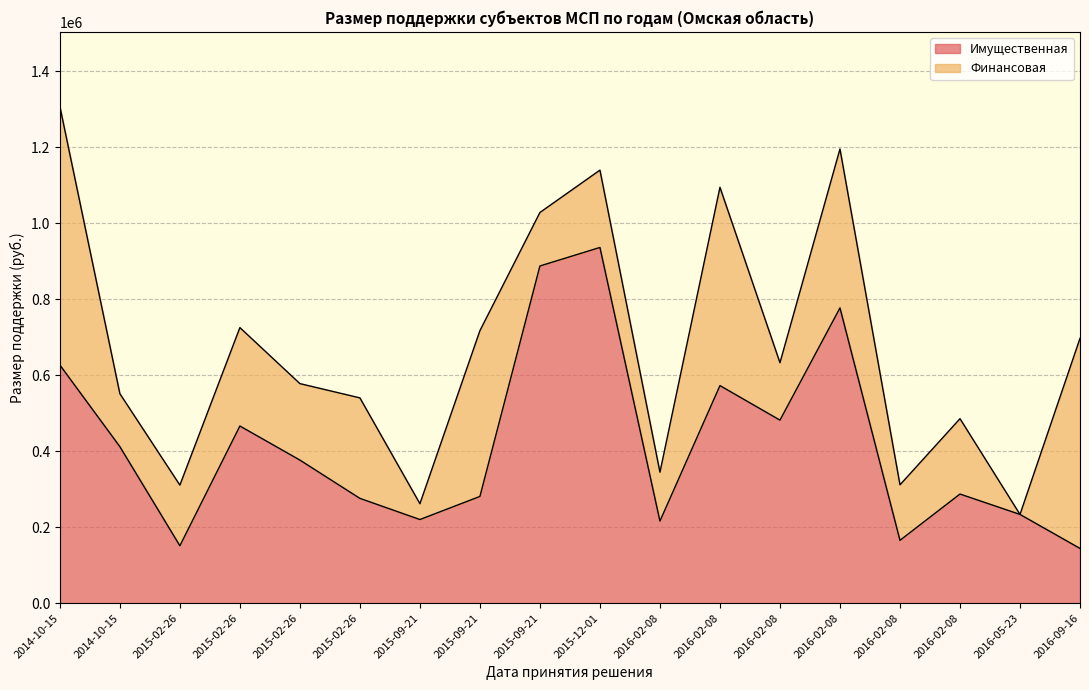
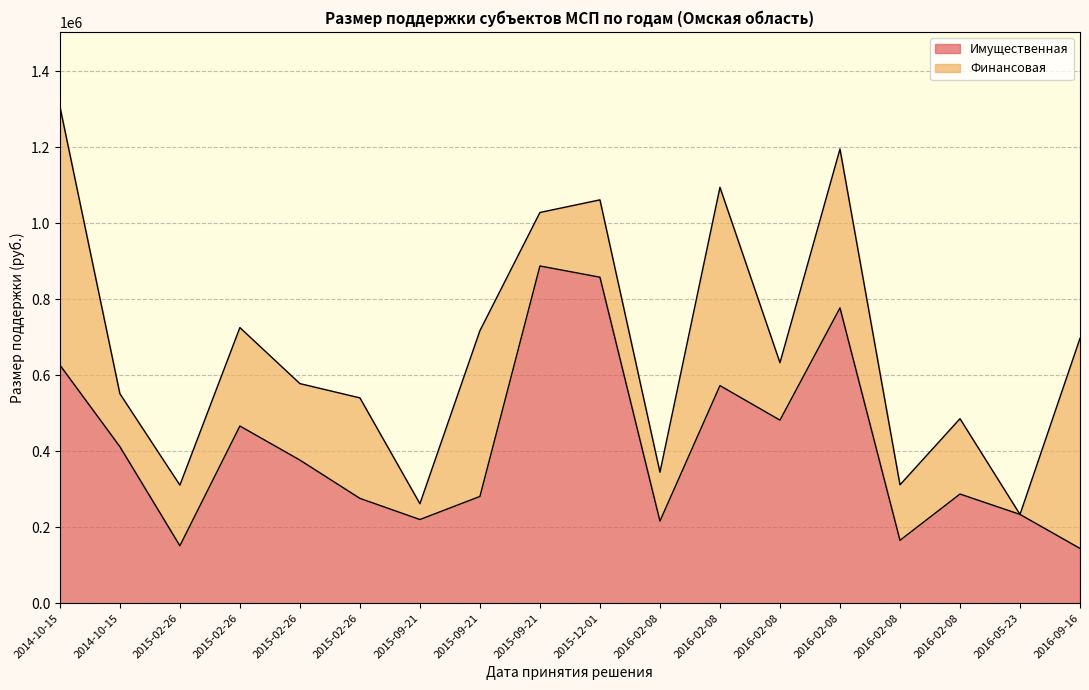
  {
    "Имущественная": {
-     "2015-12-01": 940000,
+     "2015-12-01": 860000,
      "2016-09-16": 140000
    },
    "Финансовая": {
      "2015-12-01": 200000,
      "2016-09-16": 550000
    }
  }
